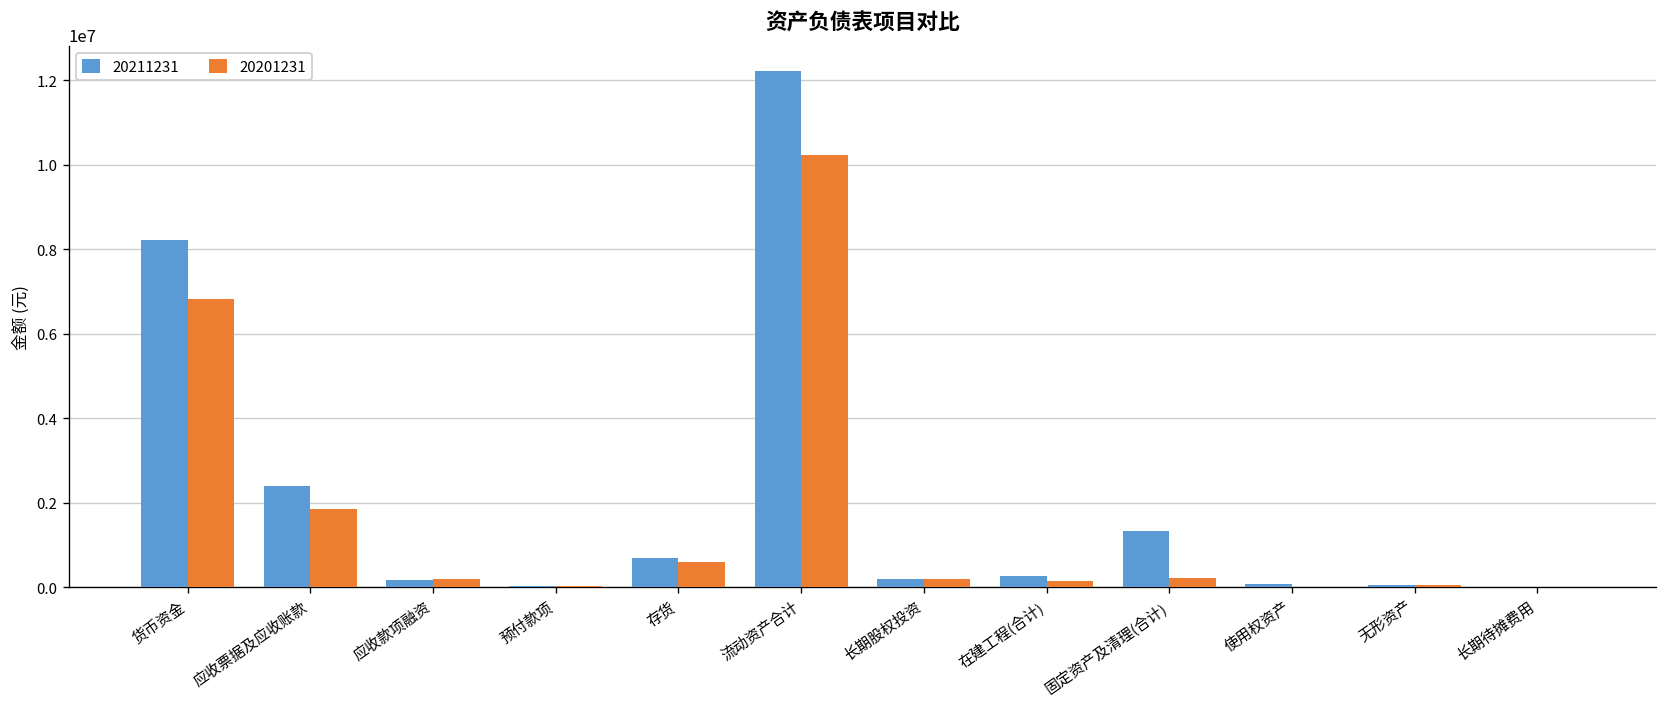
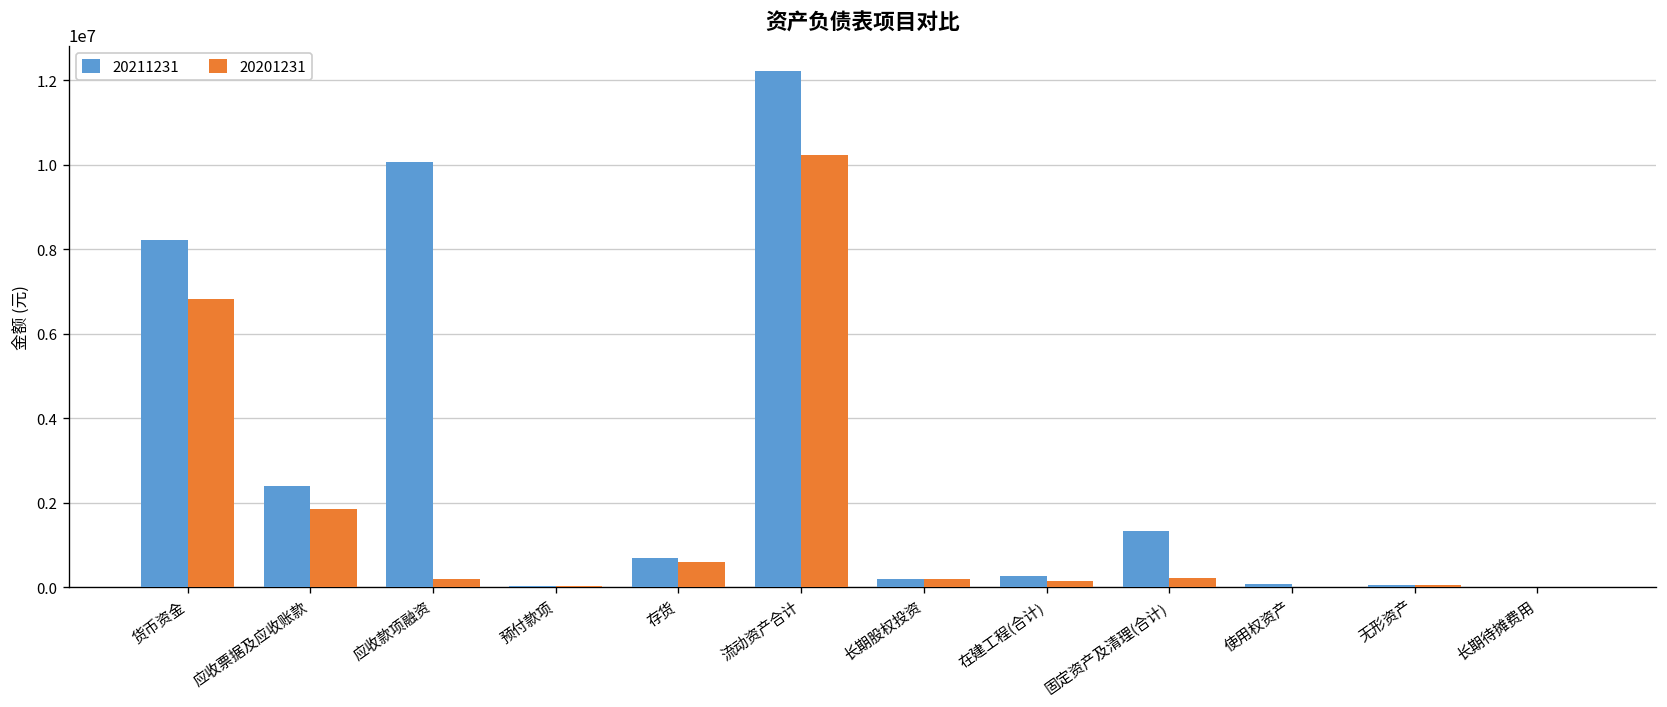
  {
    "20211231": {
      "货币资金": 8200000,
      "应收票据及应收账款": 2400000,
-     "应收款项融资": 200000,
+     "应收款项融资": 10100000,
      "存货": 700000,
      "流动资产合计": 12200000,
      "长期股权投资": 200000,
      "在建工程(合计)": 300000,
      "固定资产及清理(合计)": 1300000
    },
    "20201231": {
      "货币资金": 6800000,
      "应收票据及应收账款": 1900000,
      "应收款项融资": 200000,
      "存货": 600000,
      "流动资产合计": 10200000,
      "长期股权投资": 200000,
      "在建工程(合计)": 100000,
      "固定资产及清理(合计)": 200000,
      "使用权资产": 0
    }
  }
